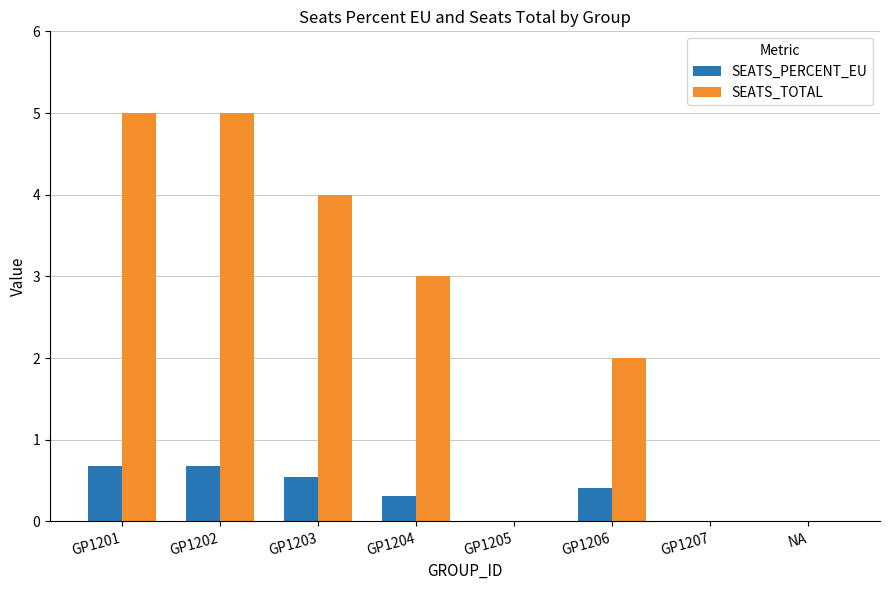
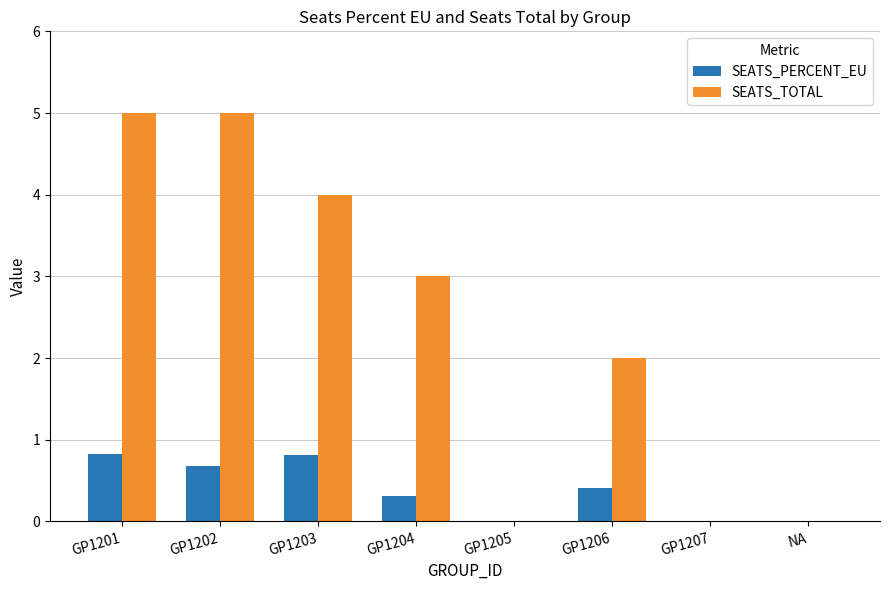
  {
    "SEATS_PERCENT_EU": {
-     "GP1201": 0.7,
+     "GP1201": 0.8,
      "GP1202": 0.7,
-     "GP1203": 0.5,
+     "GP1203": 0.8,
      "GP1204": 0.3,
      "GP1205": 0.0,
      "GP1206": 0.4,
      "GP1207": 0.0,
      "NA": 0.0
    },
    "SEATS_TOTAL": {
      "GP1201": 5.0,
      "GP1202": 5.0,
      "GP1203": 4.0,
      "GP1204": 3.0,
      "GP1205": 0.0,
      "GP1206": 2.0,
      "GP1207": 0.0,
      "NA": 0.0
    }
  }
